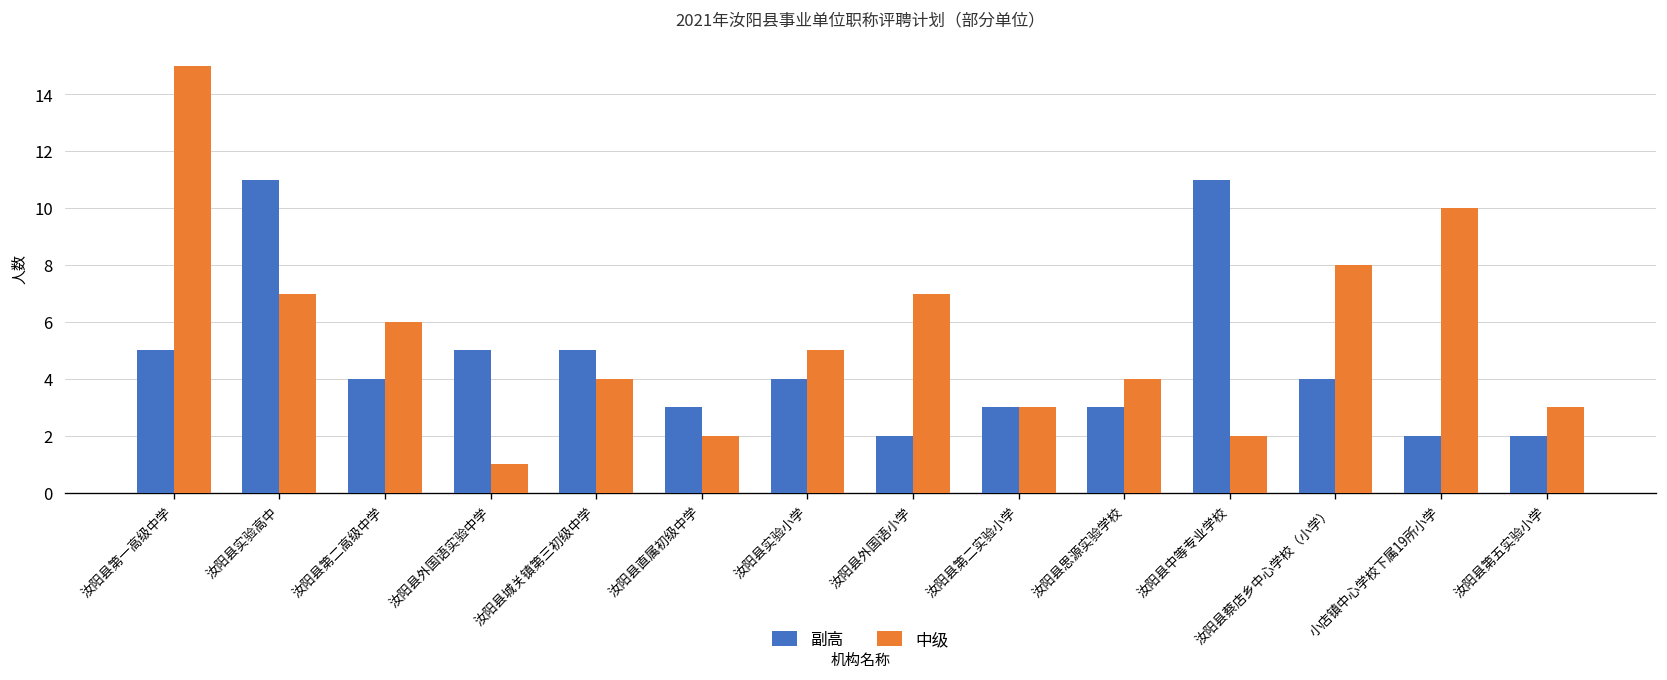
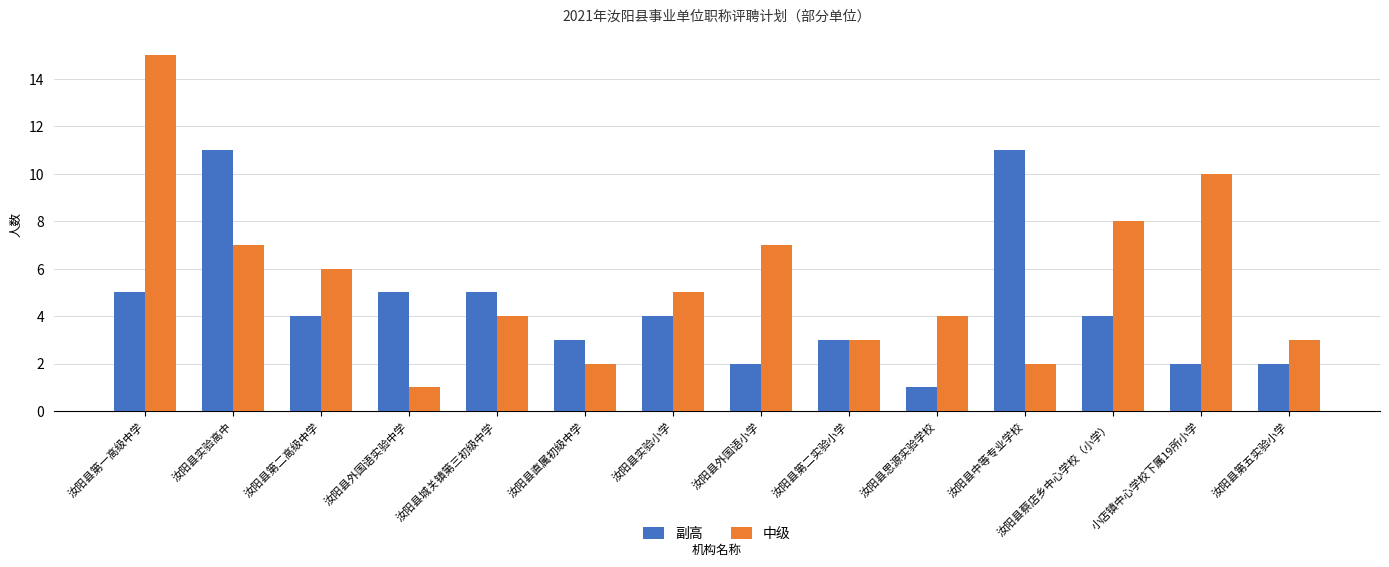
  {
    "副高": {
      "汝阳县第一高级中学": 5,
      "汝阳县实验高中": 11,
      "汝阳县第二高级中学": 4,
      "汝阳县外国语实验中学": 5,
      "汝阳县城关镇第三初级中学": 5,
      "汝阳县直属初级中学": 3,
      "汝阳县实验小学": 4,
      "汝阳县外国语小学": 2,
      "汝阳县第二实验小学": 3,
-     "汝阳县思源实验学校": 3,
+     "汝阳县思源实验学校": 1,
      "汝阳县中等专业学校": 11,
      "汝阳县蔡店乡中心学校（小学）": 4,
      "小店镇中心学校下属19所小学": 2,
      "汝阳县第五实验小学": 2
    },
    "中级": {
      "汝阳县第一高级中学": 15,
      "汝阳县实验高中": 7,
      "汝阳县第二高级中学": 6,
      "汝阳县外国语实验中学": 1,
      "汝阳县城关镇第三初级中学": 4,
      "汝阳县直属初级中学": 2,
      "汝阳县实验小学": 5,
      "汝阳县外国语小学": 7,
      "汝阳县第二实验小学": 3,
      "汝阳县思源实验学校": 4,
      "汝阳县中等专业学校": 2,
      "汝阳县蔡店乡中心学校（小学）": 8,
      "小店镇中心学校下属19所小学": 10,
      "汝阳县第五实验小学": 3
    }
  }
